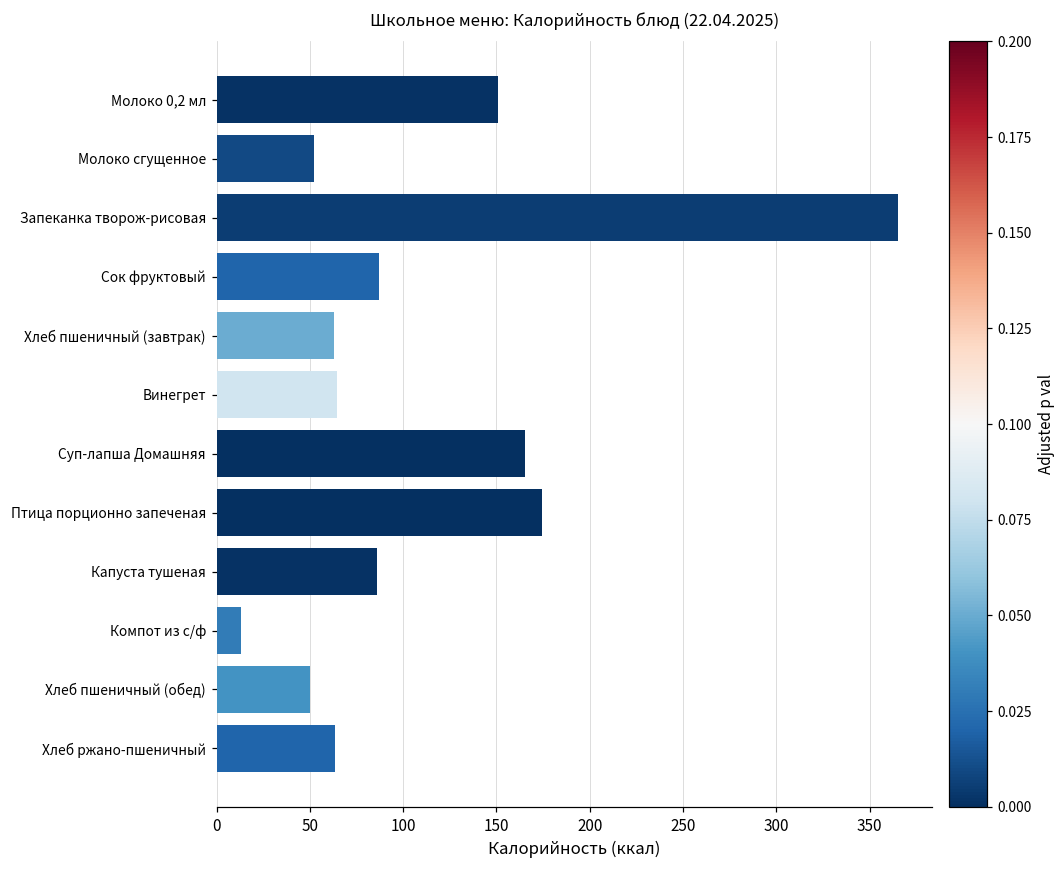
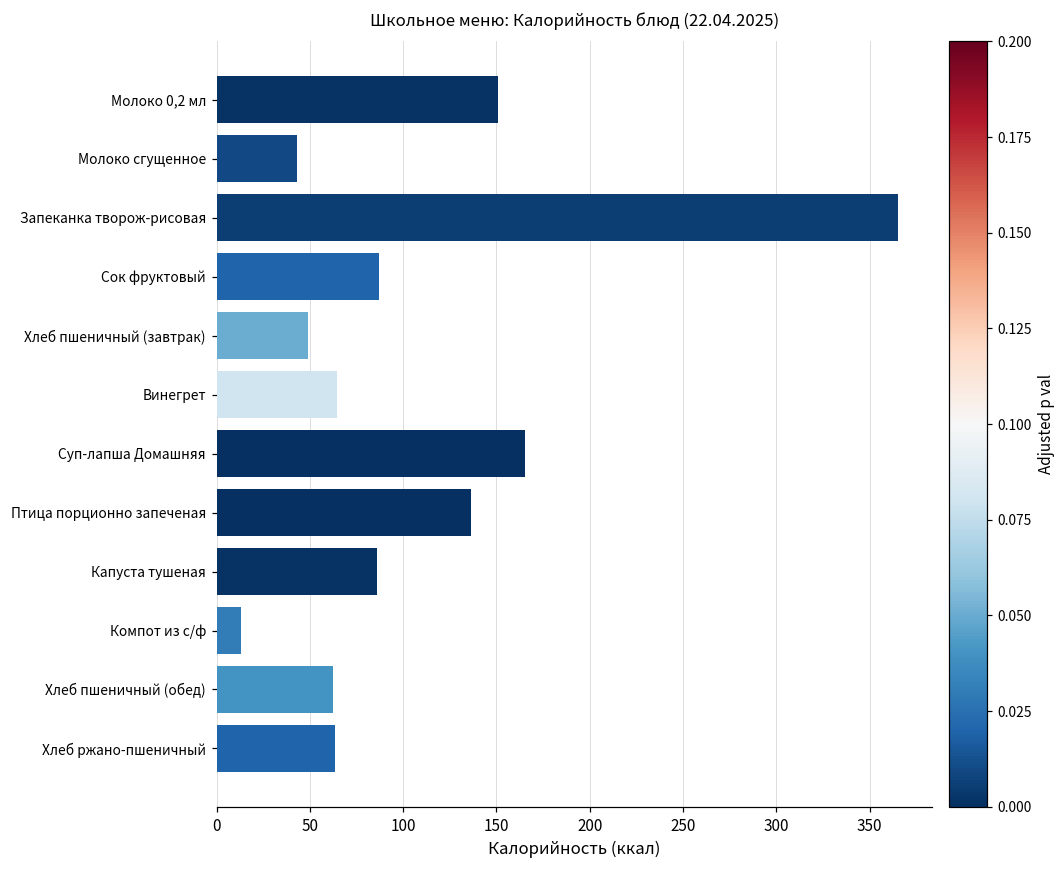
  {
    "Молоко 0,2 мл": 151,
-   "Молоко сгущенное": 52,
+   "Молоко сгущенное": 43,
    "Запеканка творож-рисовая": 365,
    "Сок фруктовый": 87,
-   "Хлеб пшеничный (завтрак)": 63,
+   "Хлеб пшеничный (завтрак)": 49,
    "Винегрет": 64,
    "Суп-лапша Домашняя": 165,
-   "Птица порционно запеченая": 175,
+   "Птица порционно запеченая": 136,
    "Капуста тушеная": 86,
    "Компот из с/ф": 13,
-   "Хлеб пшеничный (обед)": 50,
+   "Хлеб пшеничный (обед)": 63,
    "Хлеб ржано-пшеничный": 64
  }
